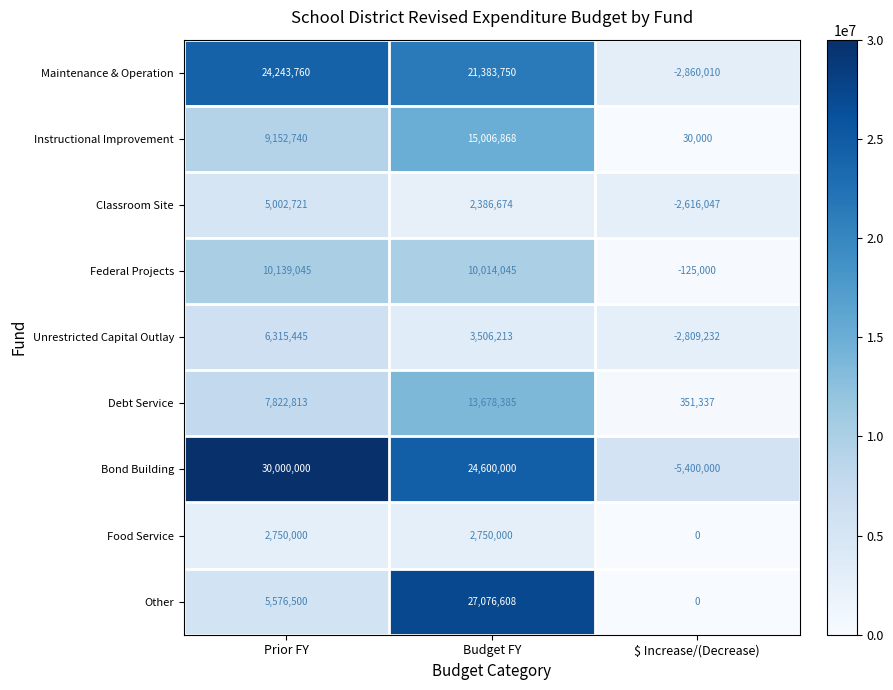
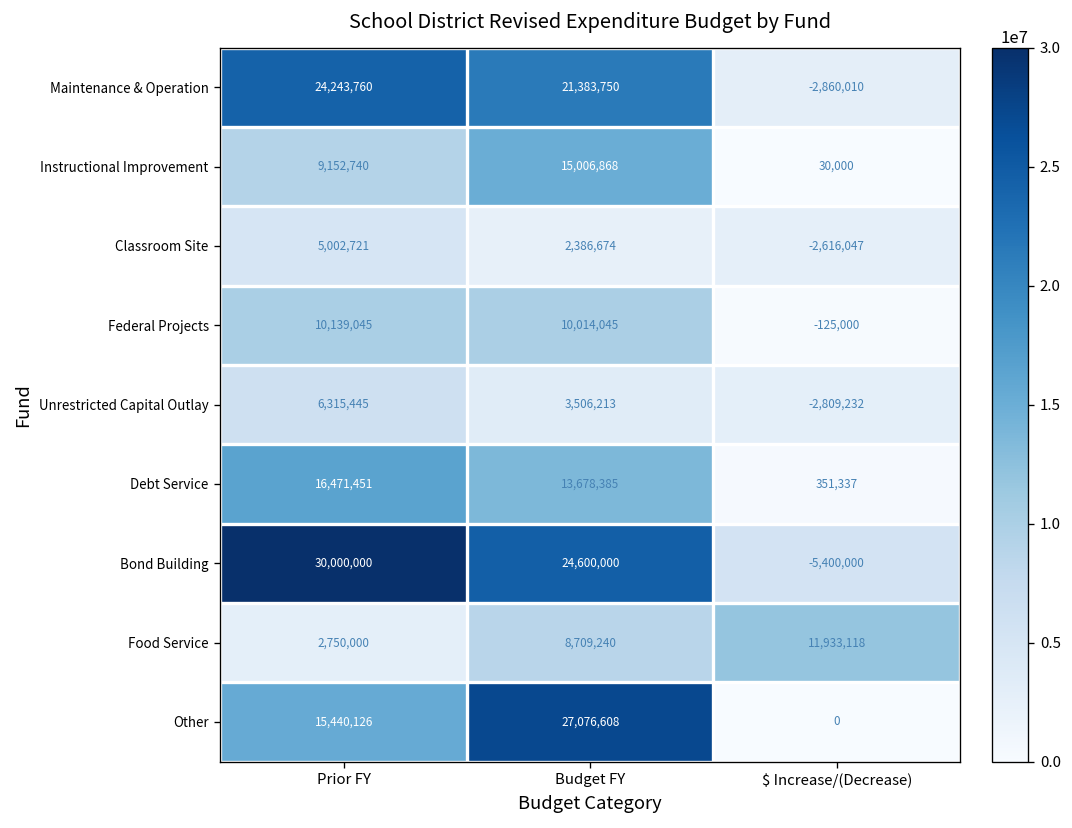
  {
    "Maintenance & Operation": {
      "Prior FY": "24,243,760",
      "Budget FY": "21,383,750",
      "$ Increase/(Decrease)": "-2,860,010"
    },
    "Instructional Improvement": {
      "Prior FY": "9,152,740",
      "Budget FY": "15,006,868",
      "$ Increase/(Decrease)": "30,000"
    },
    "Classroom Site": {
      "Prior FY": "5,002,721",
      "Budget FY": "2,386,674",
      "$ Increase/(Decrease)": "-2,616,047"
    },
    "Federal Projects": {
      "Prior FY": "10,139,045",
      "Budget FY": "10,014,045",
      "$ Increase/(Decrease)": "-125,000"
    },
    "Unrestricted Capital Outlay": {
      "Prior FY": "6,315,445",
      "Budget FY": "3,506,213",
      "$ Increase/(Decrease)": "-2,809,232"
    },
    "Debt Service": {
-     "Prior FY": "7,822,813",
+     "Prior FY": "16,471,451",
      "Budget FY": "13,678,385",
      "$ Increase/(Decrease)": "351,337"
    },
    "Bond Building": {
      "Prior FY": "30,000,000",
      "Budget FY": "24,600,000",
      "$ Increase/(Decrease)": "-5,400,000"
    },
    "Food Service": {
      "Prior FY": "2,750,000",
-     "Budget FY": "2,750,000",
-     "$ Increase/(Decrease)": "0"
+     "Budget FY": "8,709,240",
+     "$ Increase/(Decrease)": "11,933,118"
    },
    "Other": {
-     "Prior FY": "5,576,500",
+     "Prior FY": "15,440,126",
      "Budget FY": "27,076,608",
      "$ Increase/(Decrease)": "0"
    }
  }
